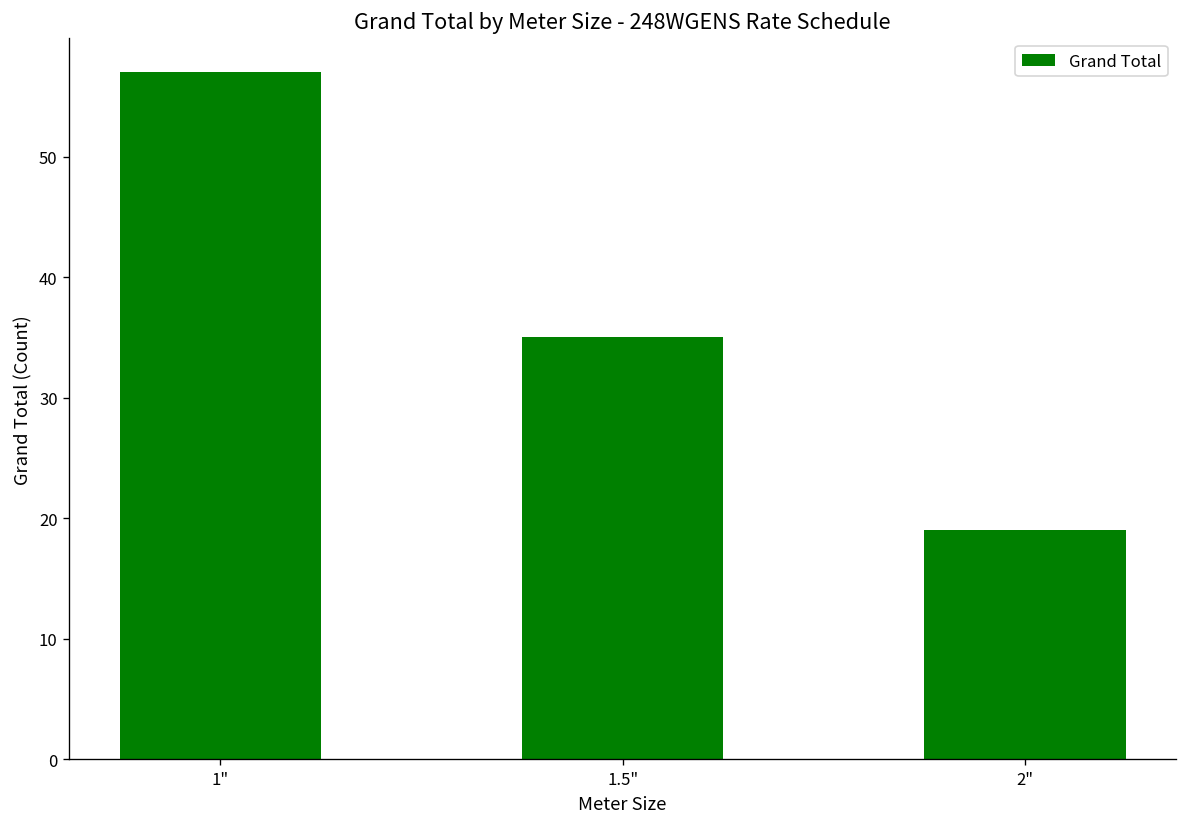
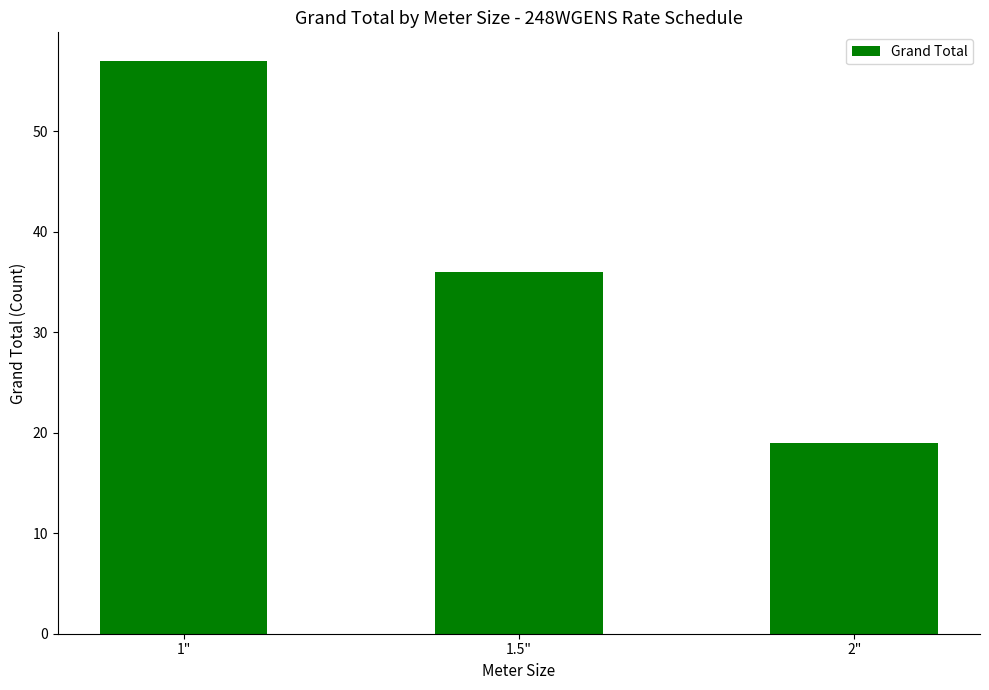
  {
    "1\"": 57,
-   "1.5\"": 35,
+   "1.5\"": 36,
    "2\"": 19
  }
